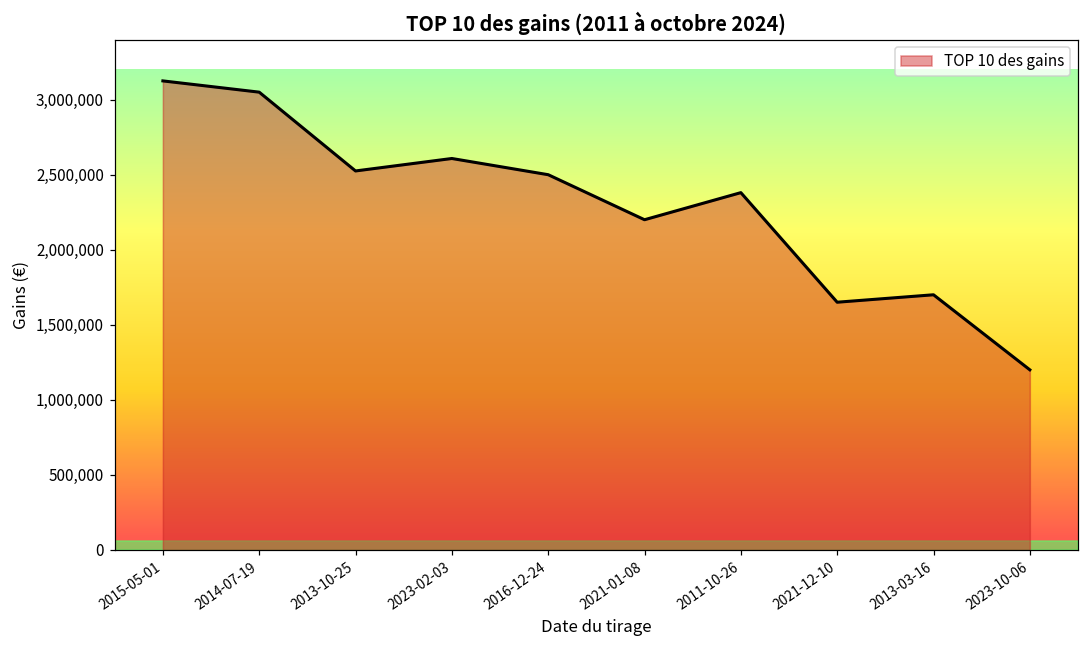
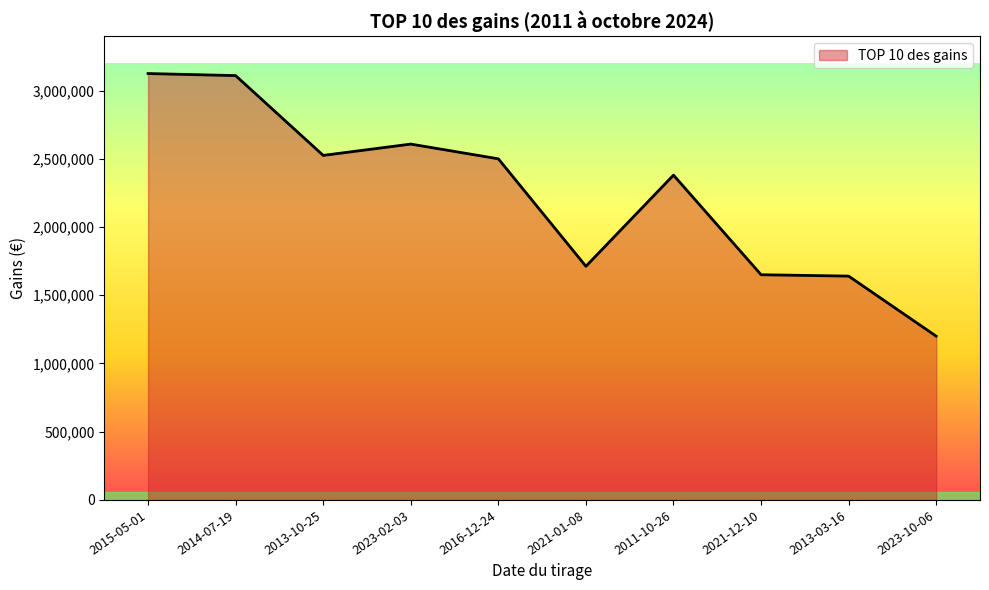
  {
    "2015-05-01": "3,130,000",
-   "2014-07-19": "3,050,000",
+   "2014-07-19": "3,110,000",
    "2013-10-25": "2,530,000",
    "2023-02-03": "2,610,000",
    "2016-12-24": "2,500,000",
-   "2021-01-08": "2,200,000",
+   "2021-01-08": "1,710,000",
    "2011-10-26": "2,380,000",
    "2021-12-10": "1,650,000",
-   "2013-03-16": "1,700,000",
+   "2013-03-16": "1,640,000",
    "2023-10-06": "1,200,000"
  }
